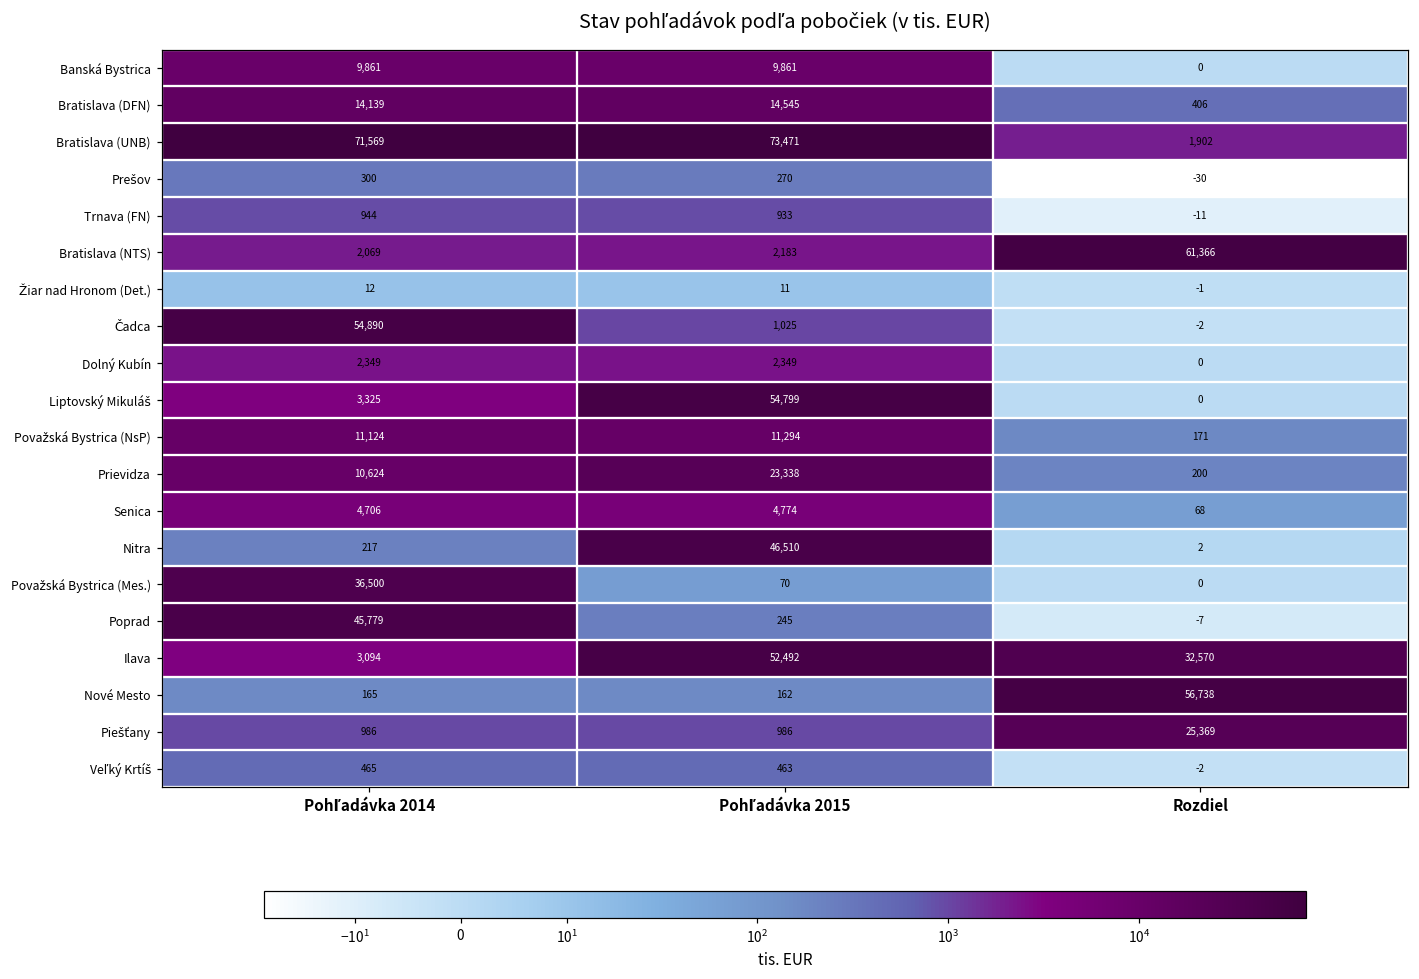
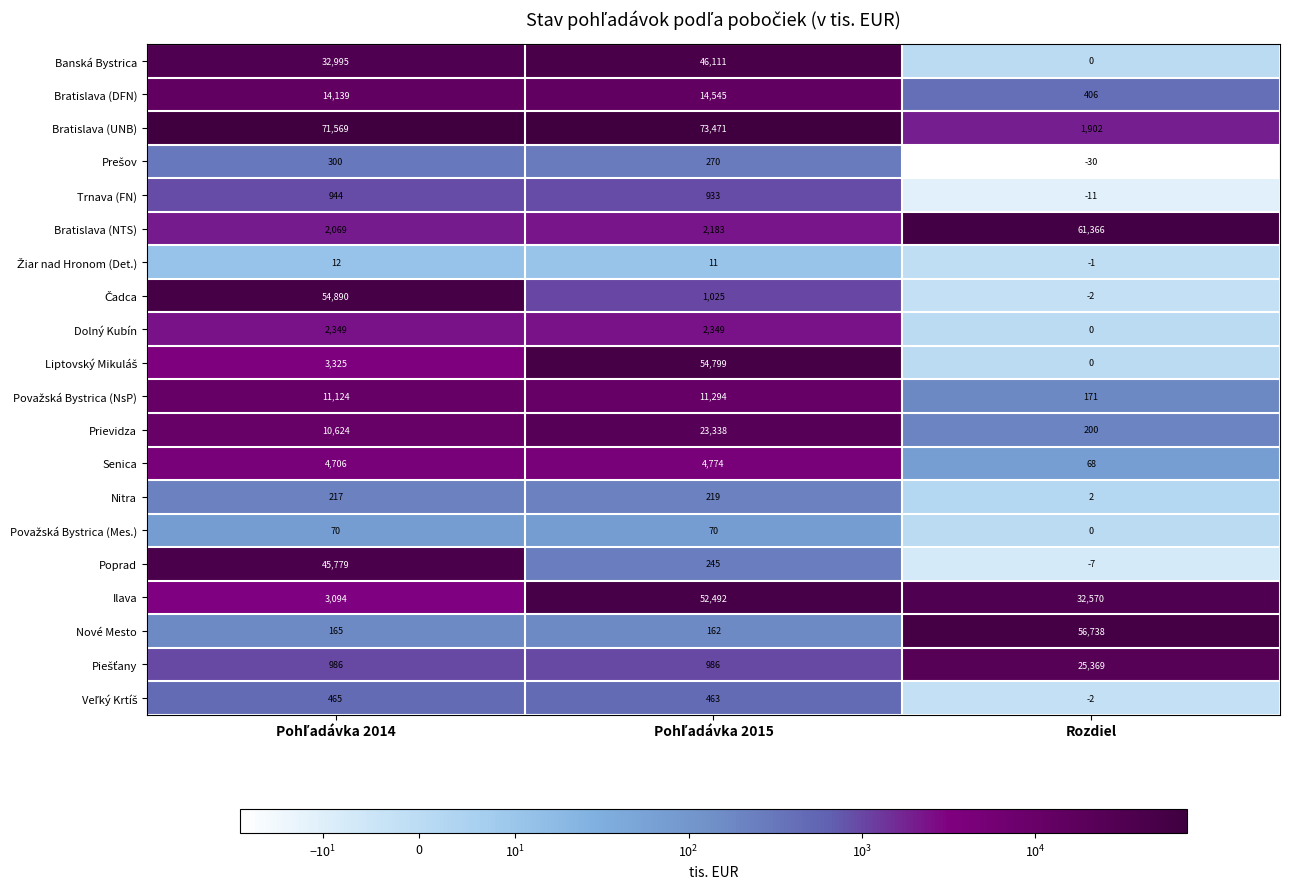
  {
    "Banská Bystrica": {
-     "Pohľadávka 2014": "9,861",
-     "Pohľadávka 2015": "9,861",
+     "Pohľadávka 2014": "32,995",
+     "Pohľadávka 2015": "46,111",
      "Rozdiel": "0"
    },
    "Bratislava (DFN)": {
      "Pohľadávka 2014": "14,139",
      "Pohľadávka 2015": "14,545",
      "Rozdiel": "406"
    },
    "Bratislava (UNB)": {
      "Pohľadávka 2014": "71,569",
      "Pohľadávka 2015": "73,471",
      "Rozdiel": "1,902"
    },
    "Prešov": {
      "Pohľadávka 2014": "300",
      "Pohľadávka 2015": "270",
      "Rozdiel": "-30"
    },
    "Trnava (FN)": {
      "Pohľadávka 2014": "944",
      "Pohľadávka 2015": "933",
      "Rozdiel": "-11"
    },
    "Bratislava (NTS)": {
      "Pohľadávka 2014": "2,069",
      "Pohľadávka 2015": "2,183",
      "Rozdiel": "61,366"
    },
    "Žiar nad Hronom (Det.)": {
      "Pohľadávka 2014": "12",
      "Pohľadávka 2015": "11",
      "Rozdiel": "-1"
    },
    "Čadca": {
      "Pohľadávka 2014": "54,890",
      "Pohľadávka 2015": "1,025",
      "Rozdiel": "-2"
    },
    "Dolný Kubín": {
      "Pohľadávka 2014": "2,349",
      "Pohľadávka 2015": "2,349",
      "Rozdiel": "0"
    },
    "Liptovský Mikuláš": {
      "Pohľadávka 2014": "3,325",
      "Pohľadávka 2015": "54,799",
      "Rozdiel": "0"
    },
    "Považská Bystrica (NsP)": {
      "Pohľadávka 2014": "11,124",
      "Pohľadávka 2015": "11,294",
      "Rozdiel": "171"
    },
    "Prievidza": {
      "Pohľadávka 2014": "10,624",
      "Pohľadávka 2015": "23,338",
      "Rozdiel": "200"
    },
    "Senica": {
      "Pohľadávka 2014": "4,706",
      "Pohľadávka 2015": "4,774",
      "Rozdiel": "68"
    },
    "Nitra": {
      "Pohľadávka 2014": "217",
-     "Pohľadávka 2015": "46,510",
+     "Pohľadávka 2015": "219",
      "Rozdiel": "2"
    },
    "Považská Bystrica (Mes.)": {
-     "Pohľadávka 2014": "36,500",
+     "Pohľadávka 2014": "70",
      "Pohľadávka 2015": "70",
      "Rozdiel": "0"
    },
    "Poprad": {
      "Pohľadávka 2014": "45,779",
      "Pohľadávka 2015": "245",
      "Rozdiel": "-7"
    },
    "Ilava": {
      "Pohľadávka 2014": "3,094",
      "Pohľadávka 2015": "52,492",
      "Rozdiel": "32,570"
    },
    "Nové Mesto": {
      "Pohľadávka 2014": "165",
      "Pohľadávka 2015": "162",
      "Rozdiel": "56,738"
    },
    "Piešťany": {
      "Pohľadávka 2014": "986",
      "Pohľadávka 2015": "986",
      "Rozdiel": "25,369"
    },
    "Veľký Krtíš": {
      "Pohľadávka 2014": "465",
      "Pohľadávka 2015": "463",
      "Rozdiel": "-2"
    }
  }
